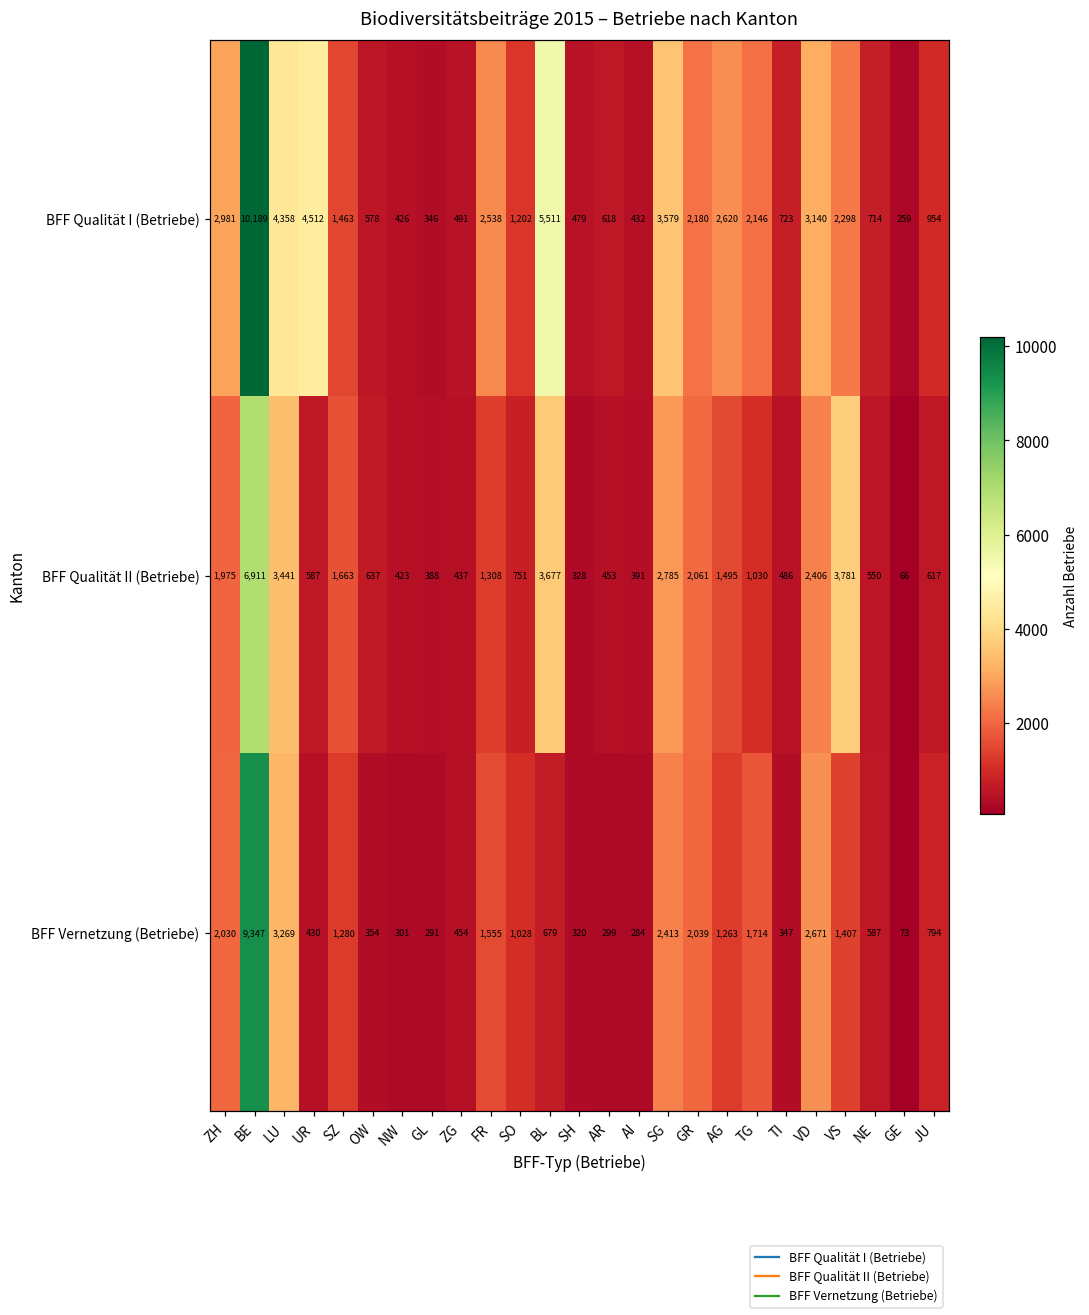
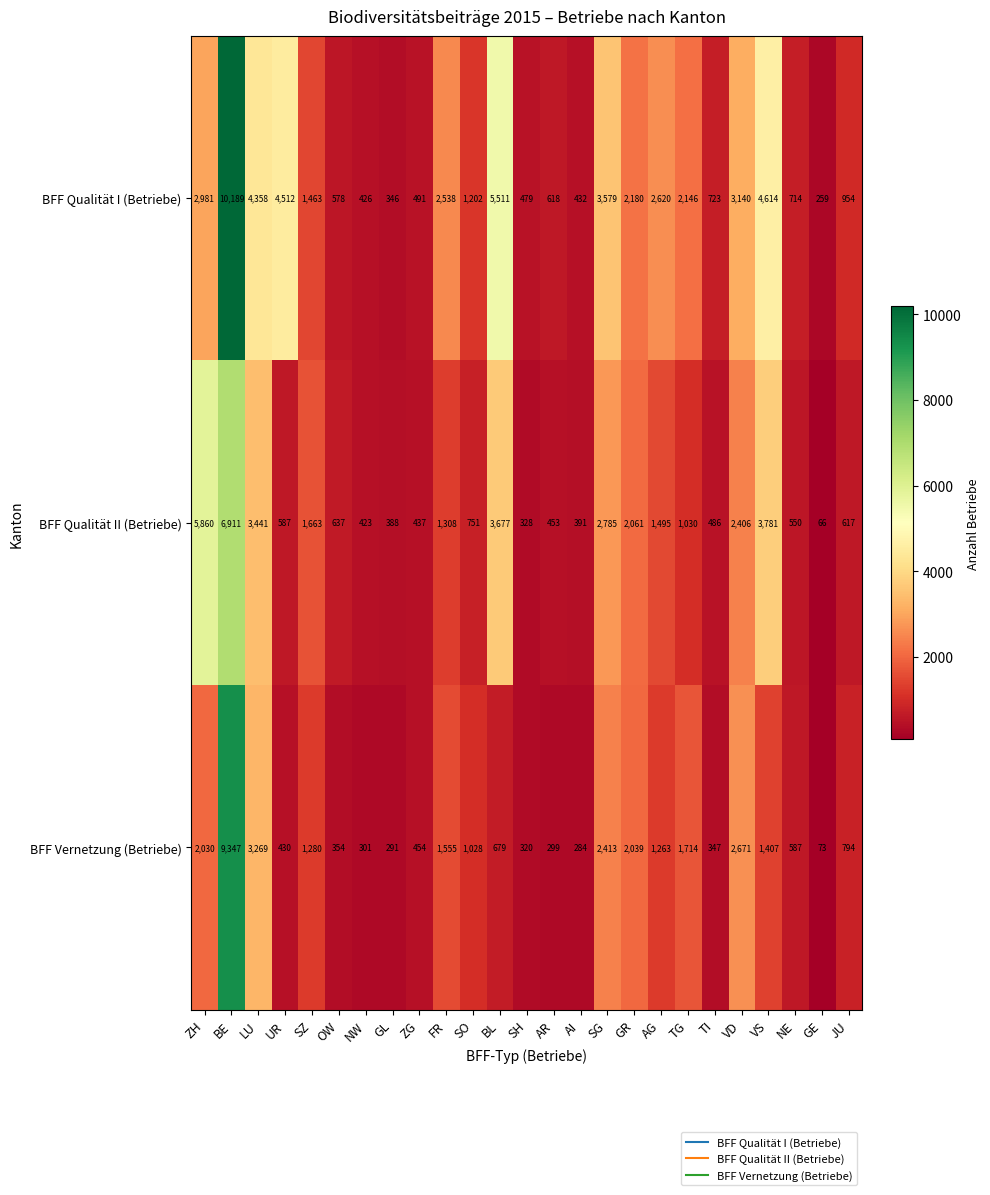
  {
    "BFF Qualität I (Betriebe)": {
      "ZH": "2,981",
      "BE": "10,189",
      "LU": "4,358",
      "UR": "4,512",
      "SZ": "1,463",
      "OW": "578",
      "NW": "426",
      "GL": "346",
      "ZG": "491",
      "FR": "2,538",
      "SO": "1,202",
      "BL": "5,511",
      "SH": "479",
      "AR": "618",
      "AI": "432",
      "SG": "3,579",
      "GR": "2,180",
      "AG": "2,620",
      "TG": "2,146",
      "TI": "723",
      "VD": "3,140",
-     "VS": "2,298",
+     "VS": "4,614",
      "NE": "714",
      "GE": "259",
      "JU": "954"
    },
    "BFF Qualität II (Betriebe)": {
-     "ZH": "1,975",
+     "ZH": "5,860",
      "BE": "6,911",
      "LU": "3,441",
      "UR": "587",
      "SZ": "1,663",
      "OW": "637",
      "NW": "423",
      "GL": "388",
      "ZG": "437",
      "FR": "1,308",
      "SO": "751",
      "BL": "3,677",
      "SH": "328",
      "AR": "453",
      "AI": "391",
      "SG": "2,785",
      "GR": "2,061",
      "AG": "1,495",
      "TG": "1,030",
      "TI": "486",
      "VD": "2,406",
      "VS": "3,781",
      "NE": "550",
      "GE": "66",
      "JU": "617"
    },
    "BFF Vernetzung (Betriebe)": {
      "ZH": "2,030",
      "BE": "9,347",
      "LU": "3,269",
      "UR": "430",
      "SZ": "1,280",
      "OW": "354",
      "NW": "301",
      "GL": "291",
      "ZG": "454",
      "FR": "1,555",
      "SO": "1,028",
      "BL": "679",
      "SH": "320",
      "AR": "299",
      "AI": "284",
      "SG": "2,413",
      "GR": "2,039",
      "AG": "1,263",
      "TG": "1,714",
      "TI": "347",
      "VD": "2,671",
      "VS": "1,407",
      "NE": "587",
      "GE": "73",
      "JU": "794"
    }
  }
